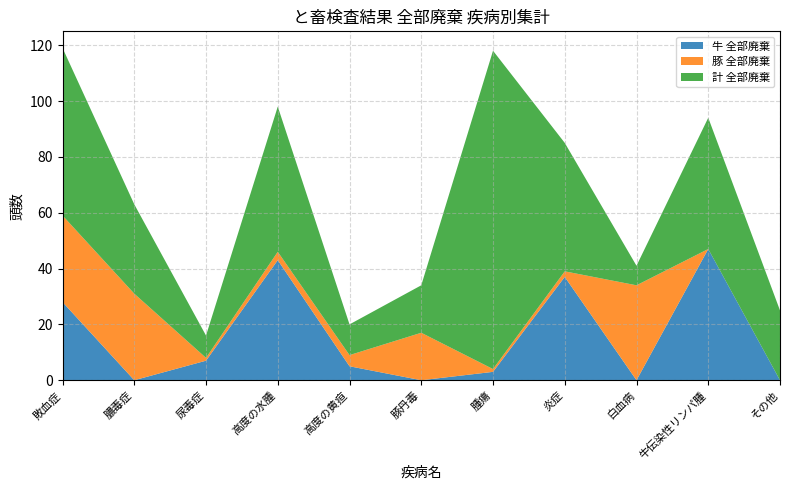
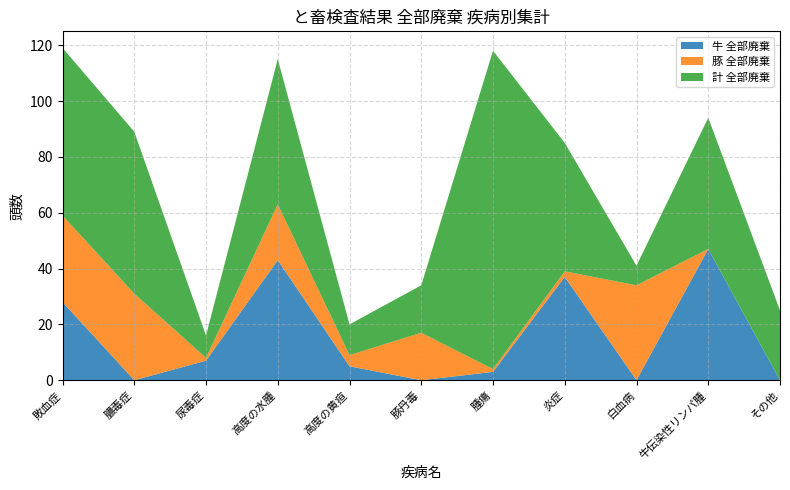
  {
    "牛 全部廃棄": {
      "敗血症": 28,
      "膿毒症": 0,
      "尿毒症": 7,
      "高度の水腫": 43,
      "高度の黄疸": 5,
      "豚丹毒": 0,
      "腫瘍": 3,
      "炎症": 37,
      "白血病": 0
    },
    "豚 全部廃棄": {
      "敗血症": 31,
      "膿毒症": 31,
      "尿毒症": 1,
-     "高度の水腫": 3,
+     "高度の水腫": 20,
      "高度の黄疸": 4,
      "豚丹毒": 17,
      "腫瘍": 1,
      "炎症": 2,
      "白血病": 34
    },
    "計 全部廃棄": {
      "敗血症": 60,
-     "膿毒症": 32,
+     "膿毒症": 58,
      "尿毒症": 8,
      "高度の水腫": 52,
      "高度の黄疸": 11,
      "豚丹毒": 17,
      "腫瘍": 114,
      "炎症": 46,
      "白血病": 7,
      "牛伝染性リンパ腫": 47,
      "その他": 25
    }
  }
